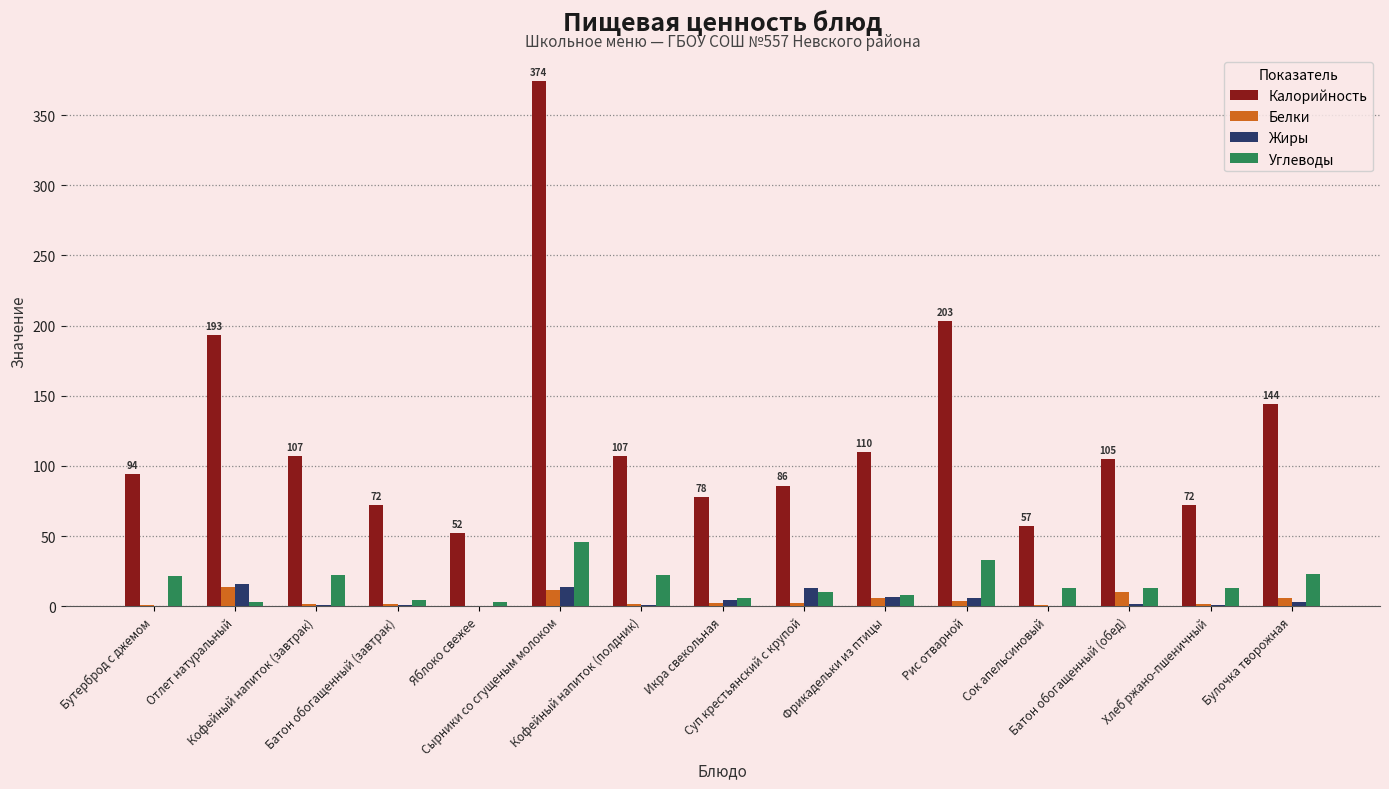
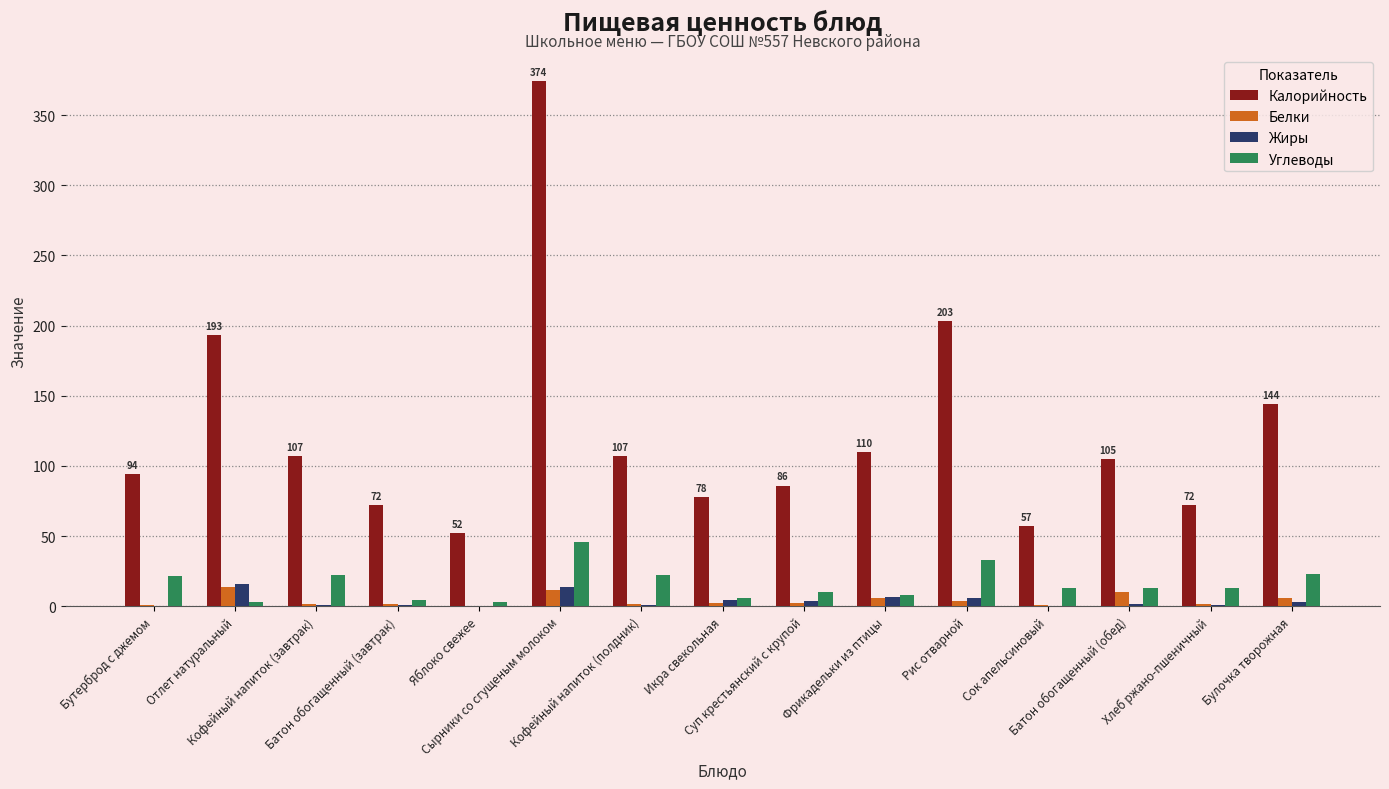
  {
    "Калорийность": {
      "Бутерброд с джемом": 94,
      "Отлет натуральный": 193,
      "Кофейный напиток (завтрак)": 107,
      "Батон обогащенный (завтрак)": 72,
      "Яблоко свежее": 52,
      "Сырники со сгущеным молоком": 374,
      "Кофейный напиток (полдник)": 107,
      "Икра свекольная": 78,
      "Суп крестьянский с крупой": 86,
      "Фрикадельки из птицы": 110,
      "Рис отварной": 203,
      "Сок апельсиновый": 57,
      "Батон обогащенный (обед)": 105,
      "Хлеб ржано-пшеничный": 72,
      "Булочка творожная": 144
    },
    "Белки": {
      "Отлет натуральный": 14,
      "Батон обогащенный (завтрак)": 2,
      "Сырники со сгущеным молоком": 12,
      "Икра свекольная": 3,
      "Суп крестьянский с крупой": 3,
      "Фрикадельки из птицы": 6,
      "Рис отварной": 4,
      "Батон обогащенный (обед)": 10,
      "Хлеб ржано-пшеничный": 2,
      "Булочка творожная": 6
    },
    "Жиры": {
      "Отлет натуральный": 16,
      "Сырники со сгущеным молоком": 14,
      "Икра свекольная": 5,
-     "Суп крестьянский с крупой": 13,
+     "Суп крестьянский с крупой": 4,
      "Фрикадельки из птицы": 7,
      "Рис отварной": 6,
      "Булочка творожная": 3
    },
    "Углеводы": {
      "Бутерброд с джемом": 22,
      "Отлет натуральный": 3,
      "Кофейный напиток (завтрак)": 22,
      "Батон обогащенный (завтрак)": 5,
      "Яблоко свежее": 3,
      "Сырники со сгущеным молоком": 46,
      "Кофейный напиток (полдник)": 22,
      "Икра свекольная": 6,
      "Суп крестьянский с крупой": 10,
      "Фрикадельки из птицы": 8,
      "Рис отварной": 33,
      "Сок апельсиновый": 13,
      "Батон обогащенный (обед)": 13,
      "Хлеб ржано-пшеничный": 13,
      "Булочка творожная": 23
    }
  }
